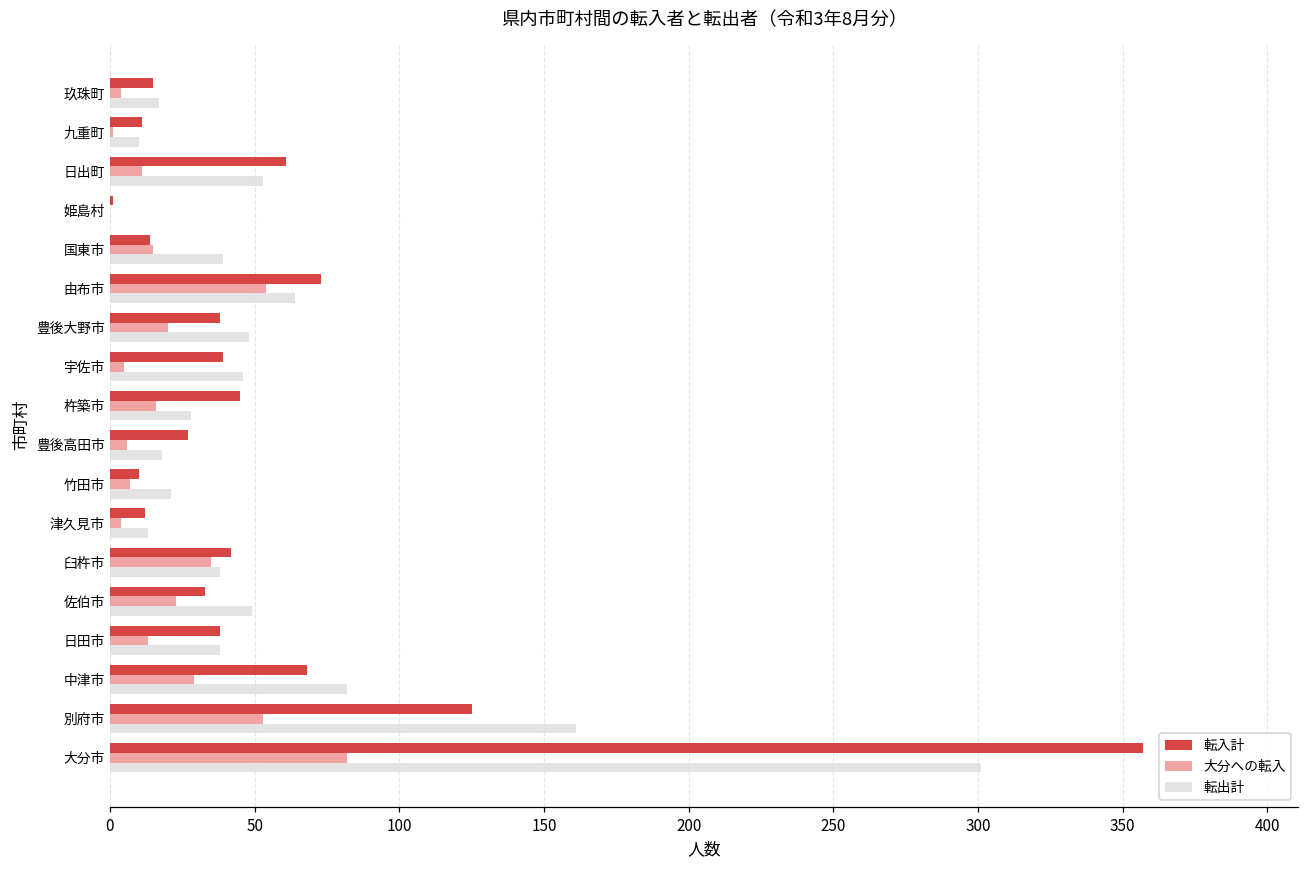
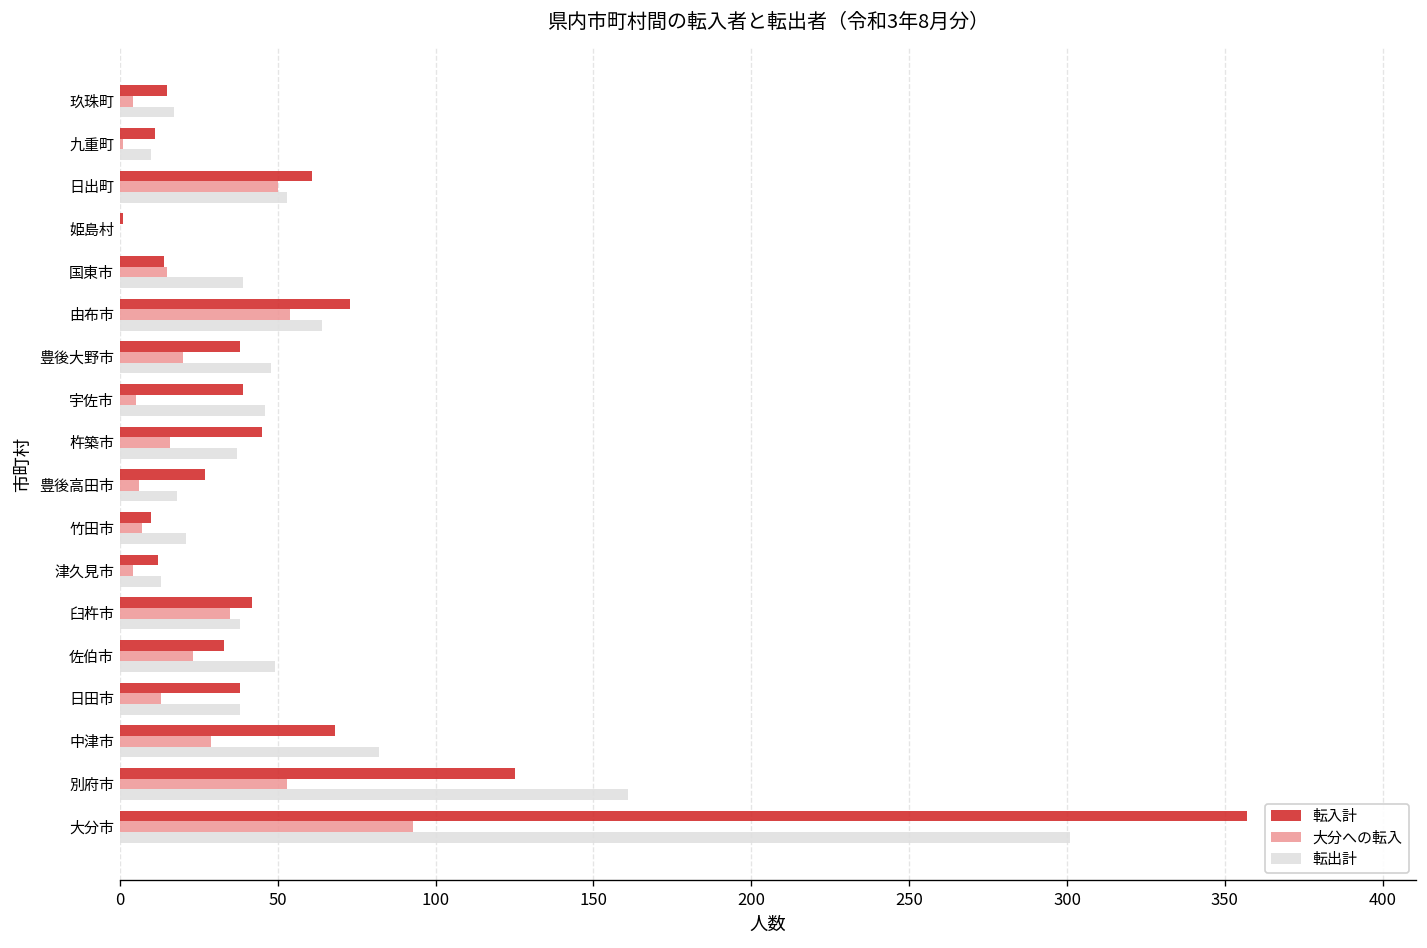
  {
    "転入計": {
      "玖珠町": 15,
      "九重町": 11,
      "日出町": 61,
      "姫島村": 1,
      "国東市": 14,
      "由布市": 73,
      "豊後大野市": 38,
      "宇佐市": 39,
      "杵築市": 45,
      "豊後高田市": 27,
      "竹田市": 10,
      "津久見市": 12,
      "臼杵市": 42,
      "佐伯市": 33,
      "日田市": 38,
      "中津市": 68,
      "別府市": 125,
      "大分市": 357
    },
    "大分への転入": {
      "玖珠町": 4,
      "九重町": 1,
-     "日出町": 11,
+     "日出町": 50,
      "姫島村": 0,
      "国東市": 15,
      "由布市": 54,
      "豊後大野市": 20,
      "宇佐市": 5,
      "杵築市": 16,
      "豊後高田市": 6,
      "竹田市": 7,
      "津久見市": 4,
      "臼杵市": 35,
      "佐伯市": 23,
      "日田市": 13,
      "中津市": 29,
      "別府市": 53,
-     "大分市": 82
+     "大分市": 93
    },
    "転出計": {
      "玖珠町": 17,
      "九重町": 10,
      "日出町": 53,
      "姫島村": 0,
      "国東市": 39,
      "由布市": 64,
      "豊後大野市": 48,
      "宇佐市": 46,
-     "杵築市": 28,
+     "杵築市": 37,
      "豊後高田市": 18,
      "竹田市": 21,
      "津久見市": 13,
      "臼杵市": 38,
      "佐伯市": 49,
      "日田市": 38,
      "中津市": 82,
      "別府市": 161,
      "大分市": 301
    }
  }
